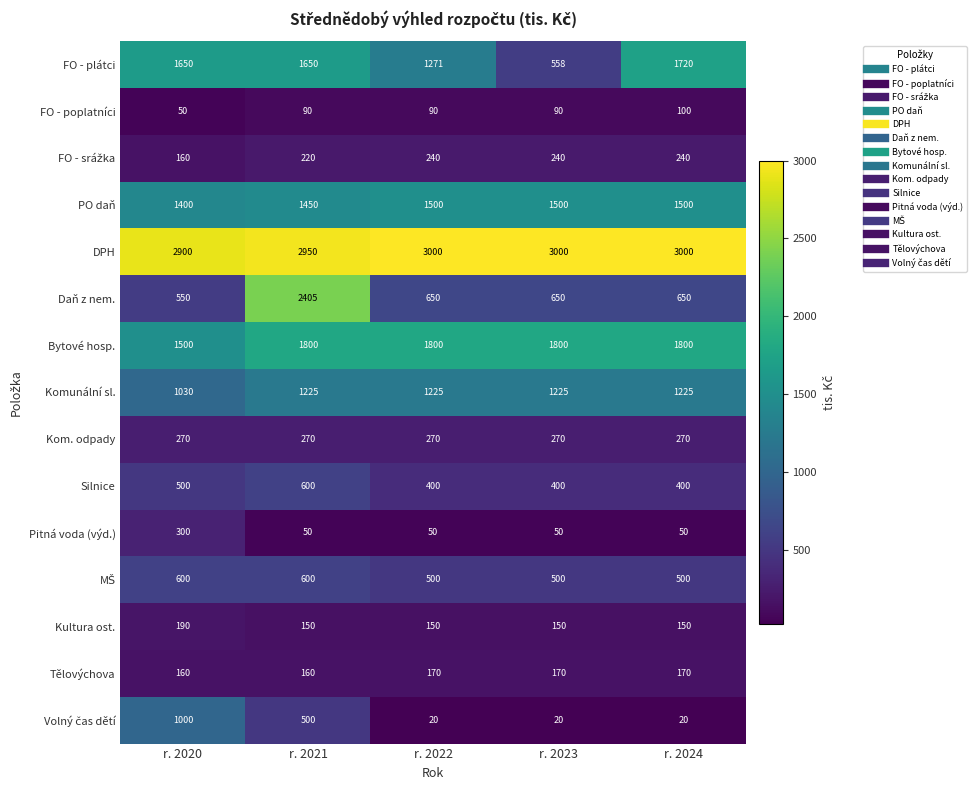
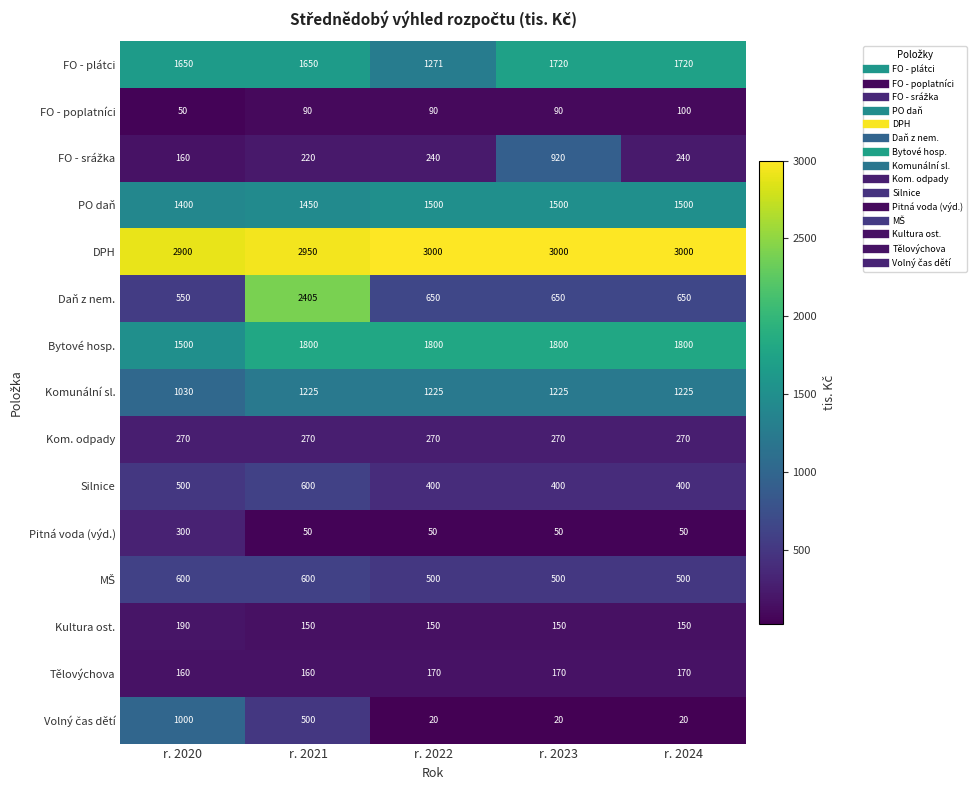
  {
    "FO - plátci": {
      "r. 2020": 1650,
      "r. 2021": 1650,
      "r. 2022": 1271,
-     "r. 2023": 558,
+     "r. 2023": 1720,
      "r. 2024": 1720
    },
    "FO - poplatníci": {
      "r. 2020": 50,
      "r. 2021": 90,
      "r. 2022": 90,
      "r. 2023": 90,
      "r. 2024": 100
    },
    "FO - srážka": {
      "r. 2020": 160,
      "r. 2021": 220,
      "r. 2022": 240,
-     "r. 2023": 240,
+     "r. 2023": 920,
      "r. 2024": 240
    },
    "PO daň": {
      "r. 2020": 1400,
      "r. 2021": 1450,
      "r. 2022": 1500,
      "r. 2023": 1500,
      "r. 2024": 1500
    },
    "DPH": {
      "r. 2020": 2900,
      "r. 2021": 2950,
      "r. 2022": 3000,
      "r. 2023": 3000,
      "r. 2024": 3000
    },
    "Daň z nem.": {
      "r. 2020": 550,
      "r. 2021": 2405,
      "r. 2022": 650,
      "r. 2023": 650,
      "r. 2024": 650
    },
    "Bytové hosp.": {
      "r. 2020": 1500,
      "r. 2021": 1800,
      "r. 2022": 1800,
      "r. 2023": 1800,
      "r. 2024": 1800
    },
    "Komunální sl.": {
      "r. 2020": 1030,
      "r. 2021": 1225,
      "r. 2022": 1225,
      "r. 2023": 1225,
      "r. 2024": 1225
    },
    "Kom. odpady": {
      "r. 2020": 270,
      "r. 2021": 270,
      "r. 2022": 270,
      "r. 2023": 270,
      "r. 2024": 270
    },
    "Silnice": {
      "r. 2020": 500,
      "r. 2021": 600,
      "r. 2022": 400,
      "r. 2023": 400,
      "r. 2024": 400
    },
    "Pitná voda (výd.)": {
      "r. 2020": 300,
      "r. 2021": 50,
      "r. 2022": 50,
      "r. 2023": 50,
      "r. 2024": 50
    },
    "MŠ": {
      "r. 2020": 600,
      "r. 2021": 600,
      "r. 2022": 500,
      "r. 2023": 500,
      "r. 2024": 500
    },
    "Kultura ost.": {
      "r. 2020": 190,
      "r. 2021": 150,
      "r. 2022": 150,
      "r. 2023": 150,
      "r. 2024": 150
    },
    "Tělovýchova": {
      "r. 2020": 160,
      "r. 2021": 160,
      "r. 2022": 170,
      "r. 2023": 170,
      "r. 2024": 170
    },
    "Volný čas dětí": {
      "r. 2020": 1000,
      "r. 2021": 500,
      "r. 2022": 20,
      "r. 2023": 20,
      "r. 2024": 20
    }
  }
